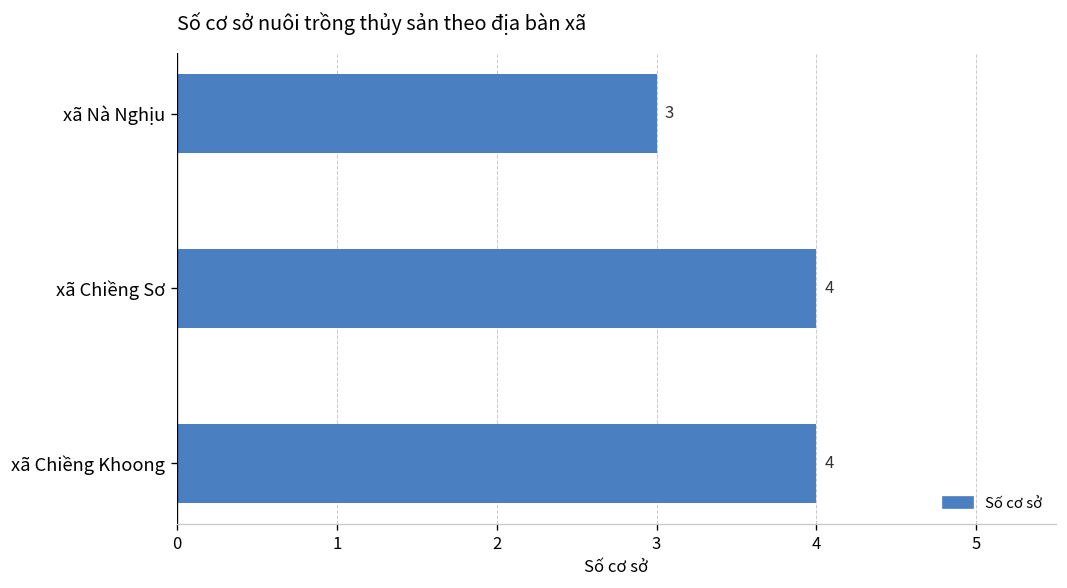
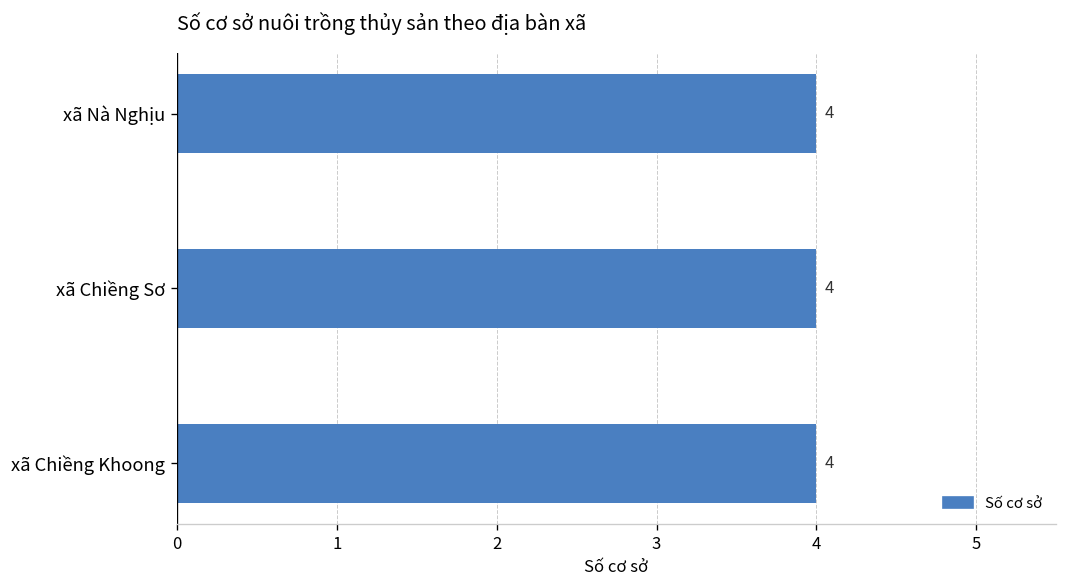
  {
-   "xã Nà Nghịu": 3,
+   "xã Nà Nghịu": 4,
    "xã Chiềng Sơ": 4,
    "xã Chiềng Khoong": 4
  }
